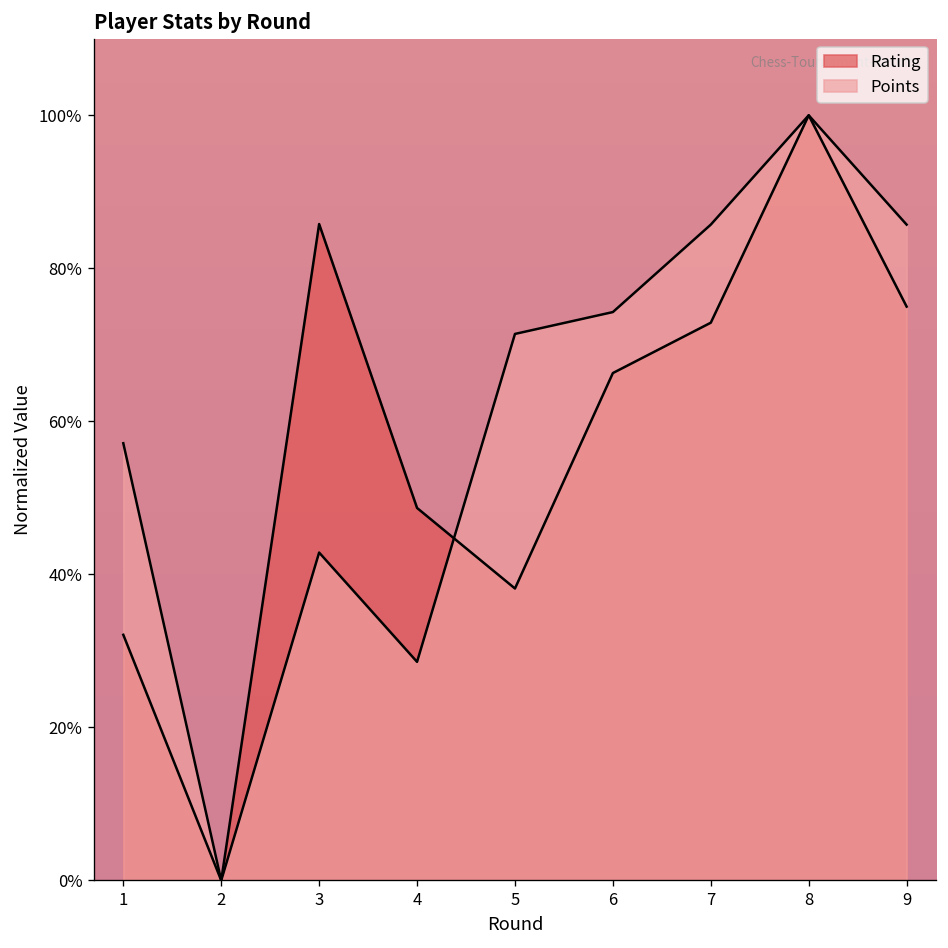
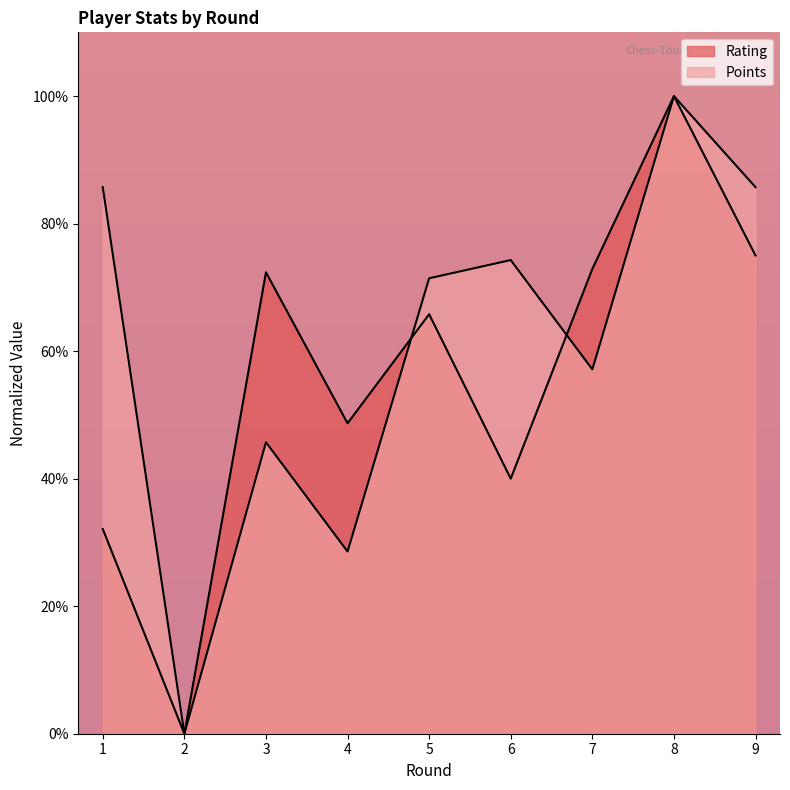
  {
    "Rating": {
      "1": "32%",
-     "3": "86%",
+     "3": "72%",
      "4": "49%",
-     "5": "38%",
-     "6": "66%",
+     "5": "66%",
+     "6": "40%",
      "7": "73%",
      "9": "75%"
    },
    "Points": {
-     "1": "57%",
-     "3": "43%",
+     "1": "86%",
+     "3": "46%",
      "4": "29%",
      "5": "71%",
      "6": "74%",
-     "7": "86%",
+     "7": "57%",
      "9": "86%"
    }
  }
